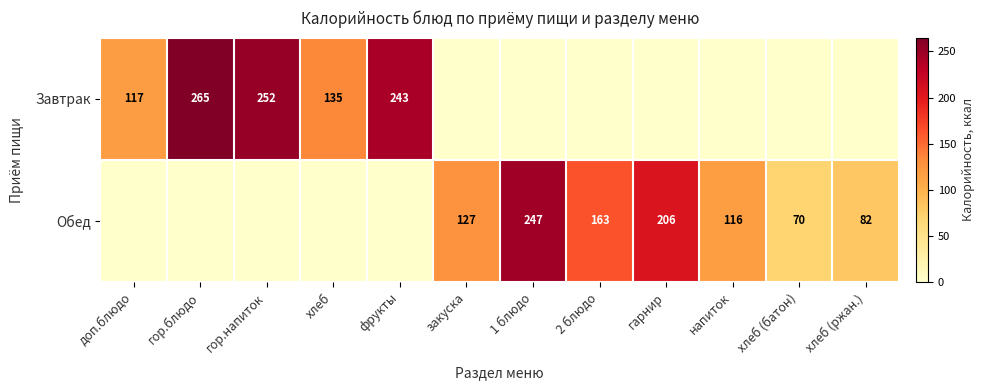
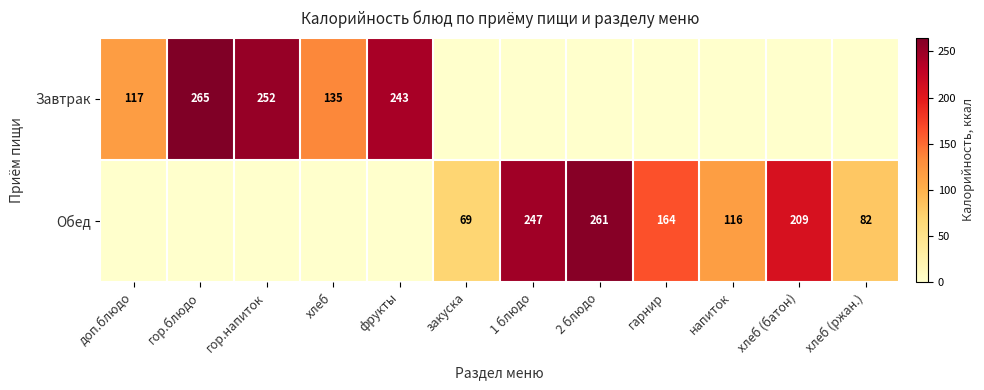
  {
    "Завтрак": {
      "доп.блюдо": 117,
      "гор.блюдо": 265,
      "гор.напиток": 252,
      "хлеб": 135,
      "фрукты": 243
    },
    "Обед": {
-     "закуска": 127,
+     "закуска": 69,
      "1 блюдо": 247,
-     "2 блюдо": 163,
-     "гарнир": 206,
+     "2 блюдо": 261,
+     "гарнир": 164,
      "напиток": 116,
-     "хлеб (батон)": 70,
+     "хлеб (батон)": 209,
      "хлеб (ржан.)": 82
    }
  }
